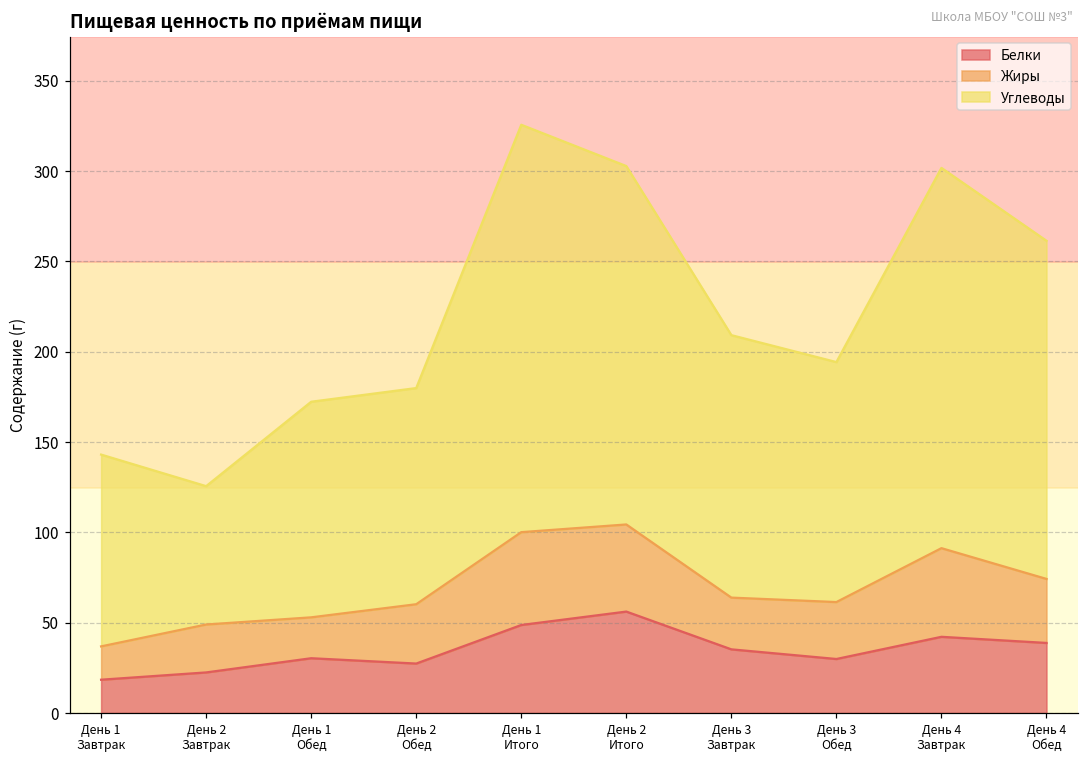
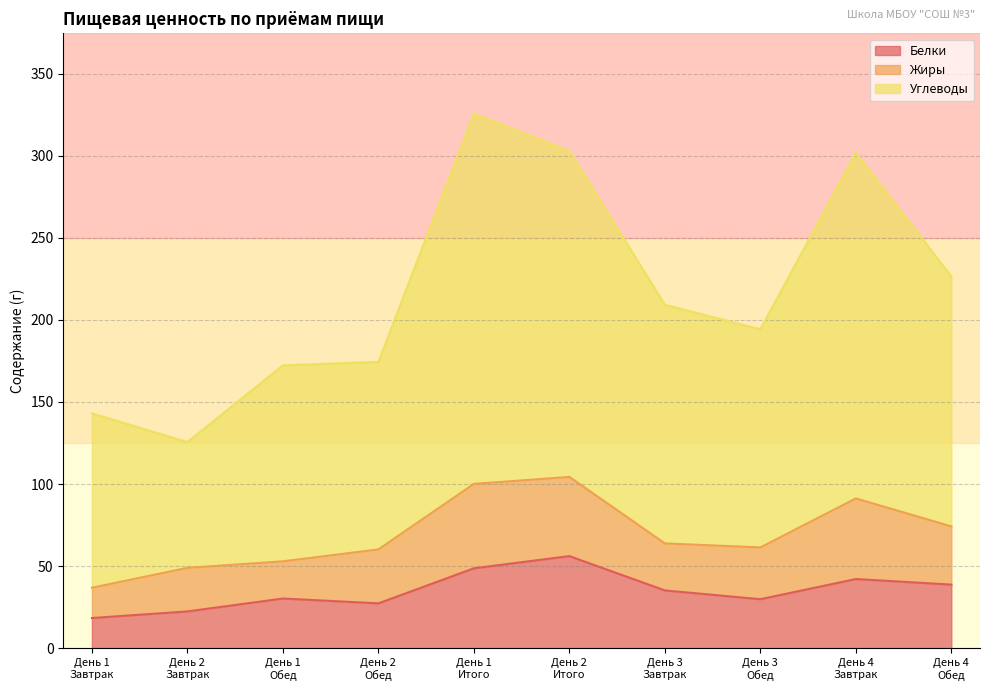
  {
    "Белки": {
      "День 1 Завтрак": 18,
      "День 2 Завтрак": 22,
      "День 1 Обед": 30,
      "День 2 Обед": 27,
      "День 1 Итого": 49,
      "День 2 Итого": 56,
      "День 3 Завтрак": 35,
      "День 3 Обед": 30,
      "День 4 Завтрак": 42,
      "День 4 Обед": 39
    },
    "Жиры": {
      "День 1 Завтрак": 18,
      "День 2 Завтрак": 27,
      "День 1 Обед": 23,
      "День 2 Обед": 33,
      "День 1 Итого": 51,
      "День 2 Итого": 48,
      "День 3 Завтрак": 29,
      "День 3 Обед": 32,
      "День 4 Завтрак": 49,
      "День 4 Обед": 35
    },
    "Углеводы": {
      "День 1 Завтрак": 106,
      "День 2 Завтрак": 77,
      "День 1 Обед": 119,
-     "День 2 Обед": 120,
+     "День 2 Обед": 114,
      "День 1 Итого": 226,
      "День 2 Итого": 198,
      "День 3 Завтрак": 145,
      "День 3 Обед": 133,
      "День 4 Завтрак": 211,
-     "День 4 Обед": 187
+     "День 4 Обед": 152
    }
  }
